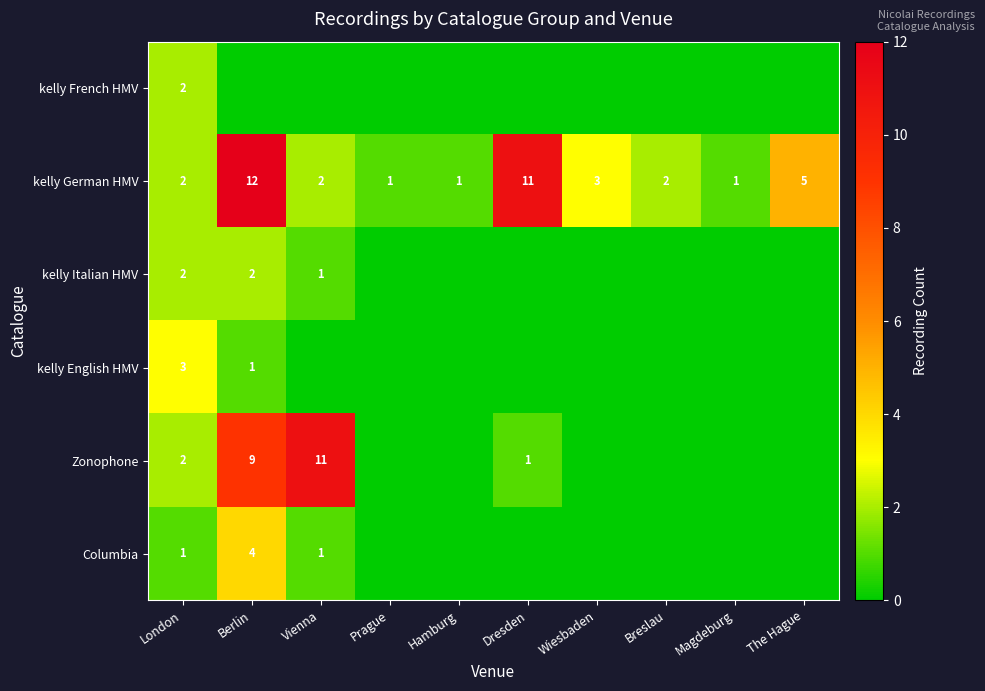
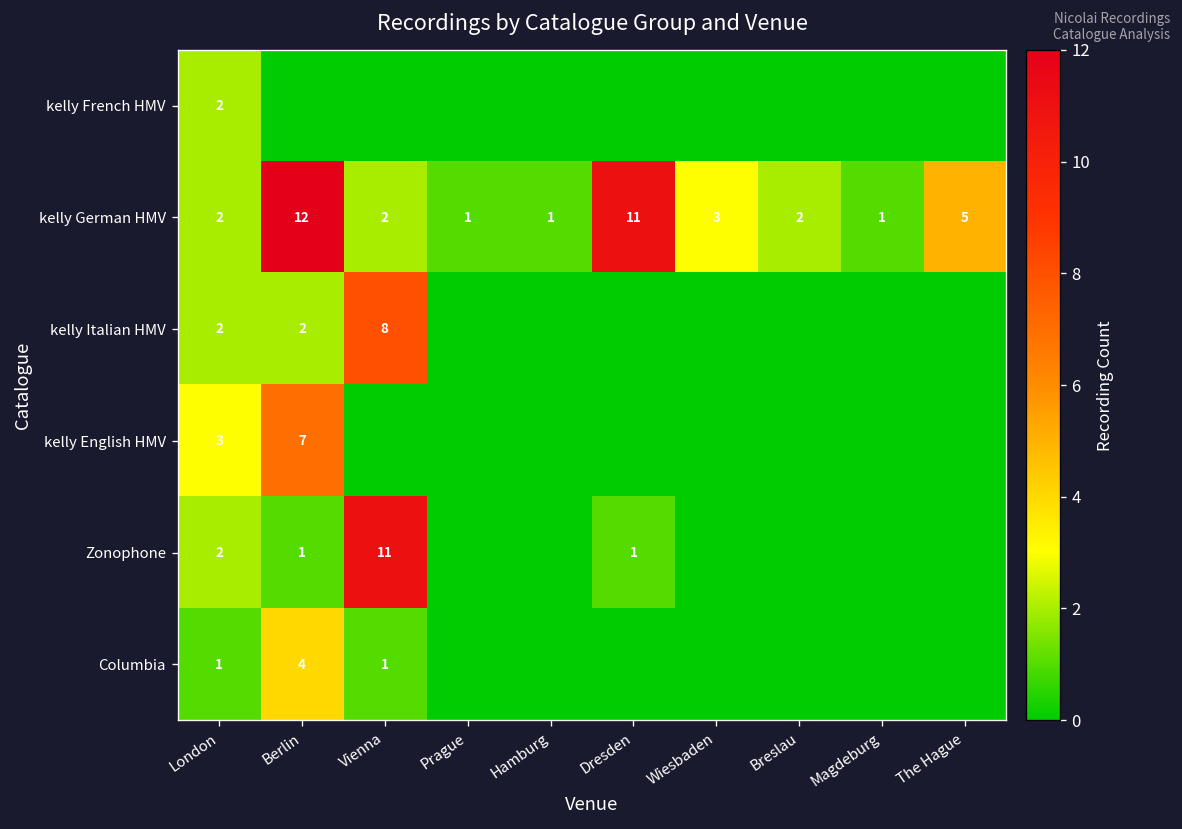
  {
    "kelly French HMV": {
      "London": 2
    },
    "kelly German HMV": {
      "London": 2,
      "Berlin": 12,
      "Vienna": 2,
      "Prague": 1,
      "Hamburg": 1,
      "Dresden": 11,
      "Wiesbaden": 3,
      "Breslau": 2,
      "Magdeburg": 1,
      "The Hague": 5
    },
    "kelly Italian HMV": {
      "London": 2,
      "Berlin": 2,
-     "Vienna": 1
+     "Vienna": 8
    },
    "kelly English HMV": {
      "London": 3,
-     "Berlin": 1
+     "Berlin": 7
    },
    "Zonophone": {
      "London": 2,
-     "Berlin": 9,
+     "Berlin": 1,
      "Vienna": 11,
      "Dresden": 1
    },
    "Columbia": {
      "London": 1,
      "Berlin": 4,
      "Vienna": 1
    }
  }
